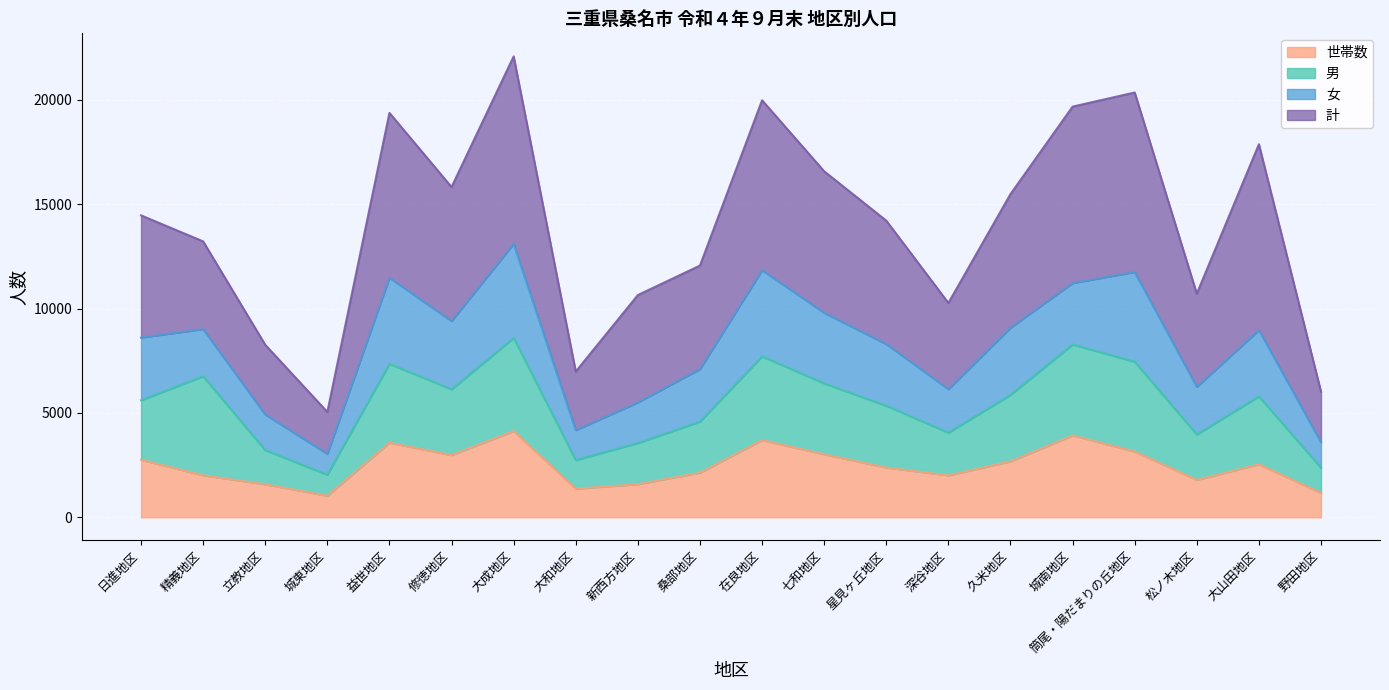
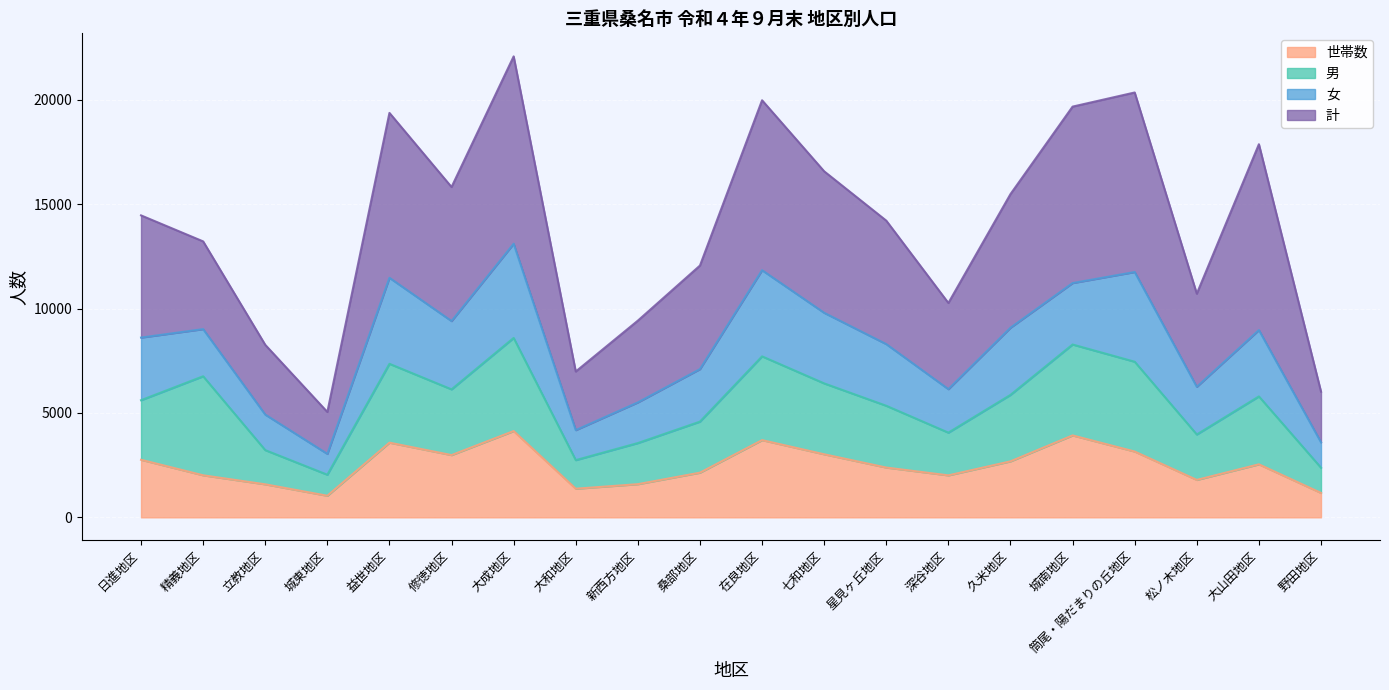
  {
    "世帯数": {
      "日進地区": 2800,
      "精義地区": 2000,
      "立教地区": 1600,
      "城東地区": 1000,
      "益世地区": 3600,
      "修徳地区": 3000,
      "大成地区": 4100,
      "大和地区": 1400,
      "新西方地区": 1600,
      "桑部地区": 2100,
      "在良地区": 3700,
      "七和地区": 3000,
      "星見ヶ丘地区": 2400,
      "深谷地区": 2000,
      "久米地区": 2700,
      "城南地区": 3900,
      "筒尾・陽だまりの丘地区": 3200,
      "松ノ木地区": 1800,
      "大山田地区": 2500,
      "野田地区": 1200
    },
    "男": {
      "日進地区": 2900,
      "精義地区": 4700,
      "立教地区": 1600,
      "城東地区": 1000,
      "益世地区": 3800,
      "修徳地区": 3200,
      "大成地区": 4500,
      "大和地区": 1400,
      "新西方地区": 2000,
      "桑部地区": 2400,
      "在良地区": 4000,
      "七和地区": 3400,
      "星見ヶ丘地区": 3000,
      "深谷地区": 2000,
      "久米地区": 3200,
      "城南地区": 4400,
      "筒尾・陽だまりの丘地区": 4300,
      "松ノ木地区": 2200,
      "大山田地区": 3300,
      "野田地区": 1200
    },
    "女": {
      "日進地区": 3000,
      "精義地区": 2300,
      "立教地区": 1700,
      "城東地区": 1000,
      "益世地区": 4100,
      "修徳地区": 3300,
      "大成地区": 4500,
      "大和地区": 1400,
      "新西方地区": 1900,
      "桑部地区": 2500,
      "在良地区": 4100,
      "七和地区": 3400,
      "星見ヶ丘地区": 3000,
      "深谷地区": 2100,
      "久米地区": 3200,
      "城南地区": 2900,
      "筒尾・陽だまりの丘地区": 4300,
      "松ノ木地区": 2300,
      "大山田地区": 3200,
      "野田地区": 1200
    },
    "計": {
      "日進地区": 5900,
      "精義地区": 4200,
      "立教地区": 3300,
      "城東地区": 2000,
      "益世地区": 7900,
      "修徳地区": 6400,
      "大成地区": 9000,
      "大和地区": 2800,
-     "新西方地区": 5100,
+     "新西方地区": 3900,
      "桑部地区": 5000,
      "在良地区": 8100,
      "七和地区": 6800,
      "星見ヶ丘地区": 5900,
      "深谷地区": 4100,
      "久米地区": 6400,
      "城南地区": 8500,
      "筒尾・陽だまりの丘地区": 8600,
      "松ノ木地区": 4500,
      "大山田地区": 8900,
      "野田地区": 2400
    }
  }
